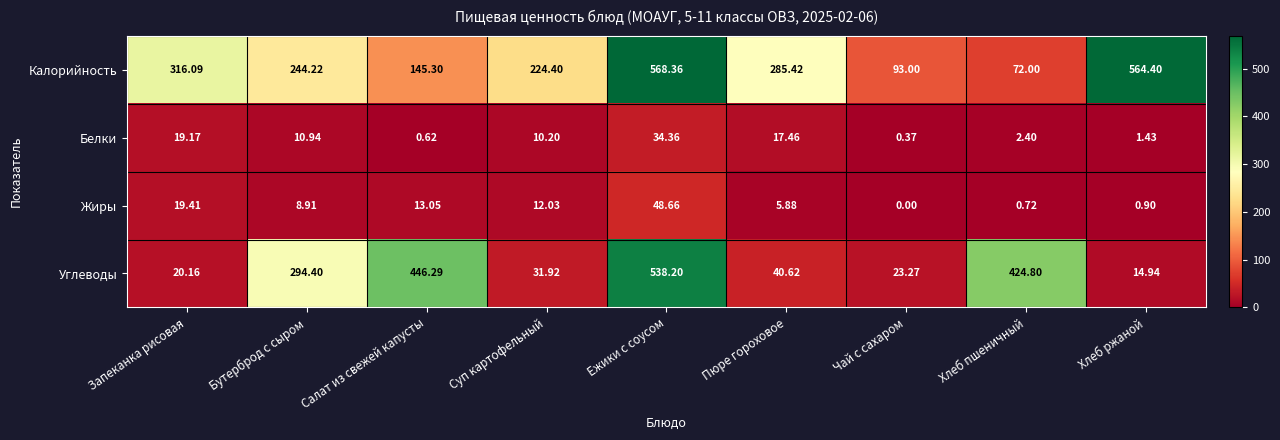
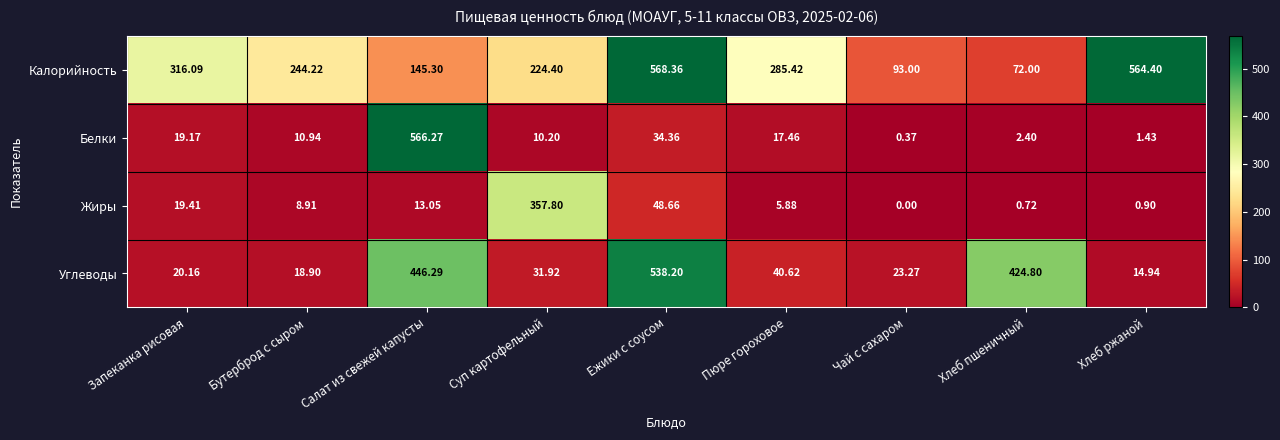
  {
    "Калорийность": {
      "Запеканка рисовая": 316.09,
      "Бутерброд с сыром": 244.22,
      "Салат из свежей капусты": 145.30,
      "Суп картофельный": 224.40,
      "Ежики с соусом": 568.36,
      "Пюре гороховое": 285.42,
      "Чай с сахаром": 93.00,
      "Хлеб пшеничный": 72.00,
      "Хлеб ржаной": 564.40
    },
    "Белки": {
      "Запеканка рисовая": 19.17,
      "Бутерброд с сыром": 10.94,
-     "Салат из свежей капусты": 0.62,
+     "Салат из свежей капусты": 566.27,
      "Суп картофельный": 10.20,
      "Ежики с соусом": 34.36,
      "Пюре гороховое": 17.46,
      "Чай с сахаром": 0.37,
      "Хлеб пшеничный": 2.40,
      "Хлеб ржаной": 1.43
    },
    "Жиры": {
      "Запеканка рисовая": 19.41,
      "Бутерброд с сыром": 8.91,
      "Салат из свежей капусты": 13.05,
-     "Суп картофельный": 12.03,
+     "Суп картофельный": 357.80,
      "Ежики с соусом": 48.66,
      "Пюре гороховое": 5.88,
      "Чай с сахаром": 0.00,
      "Хлеб пшеничный": 0.72,
      "Хлеб ржаной": 0.90
    },
    "Углеводы": {
      "Запеканка рисовая": 20.16,
-     "Бутерброд с сыром": 294.40,
+     "Бутерброд с сыром": 18.90,
      "Салат из свежей капусты": 446.29,
      "Суп картофельный": 31.92,
      "Ежики с соусом": 538.20,
      "Пюре гороховое": 40.62,
      "Чай с сахаром": 23.27,
      "Хлеб пшеничный": 424.80,
      "Хлеб ржаной": 14.94
    }
  }
